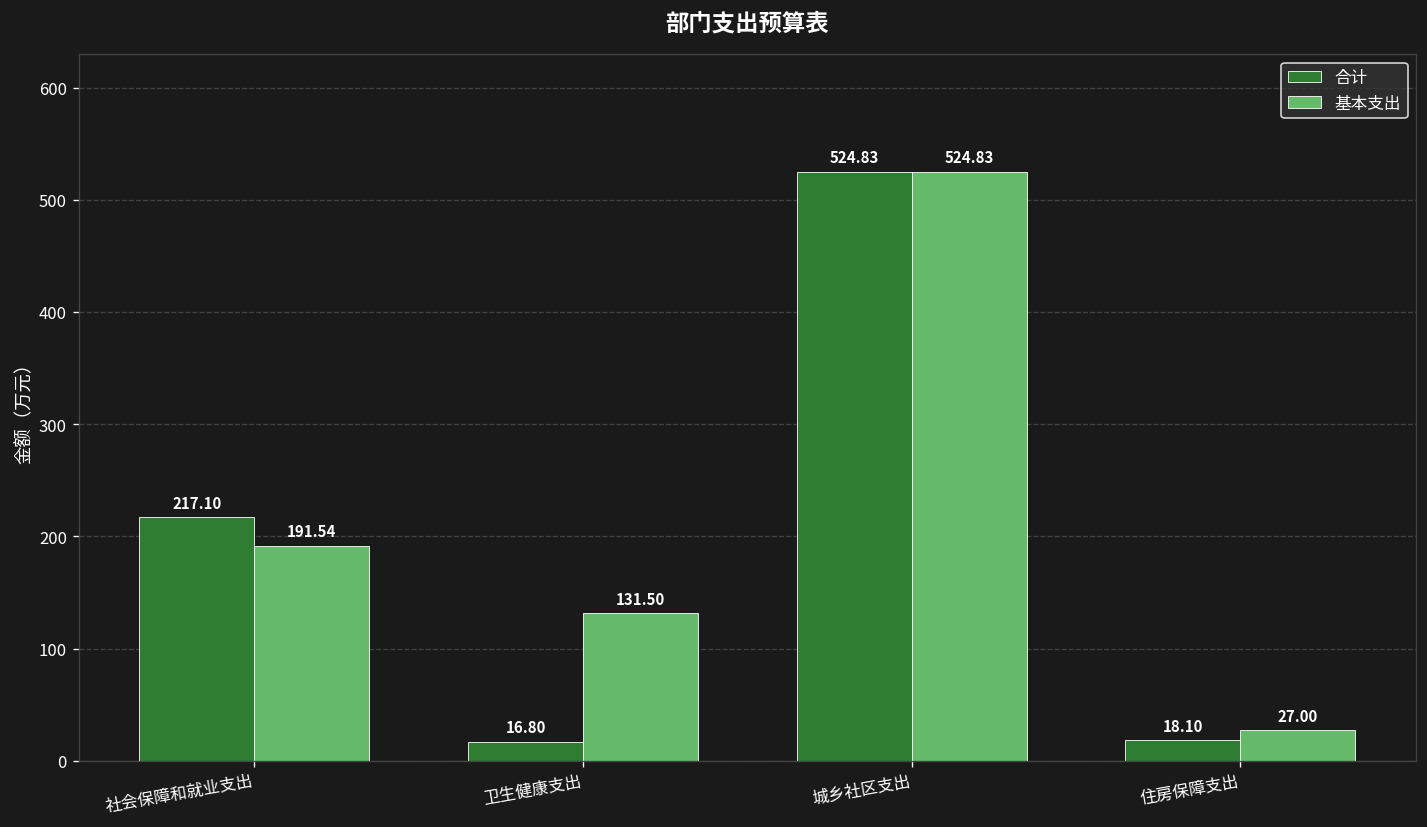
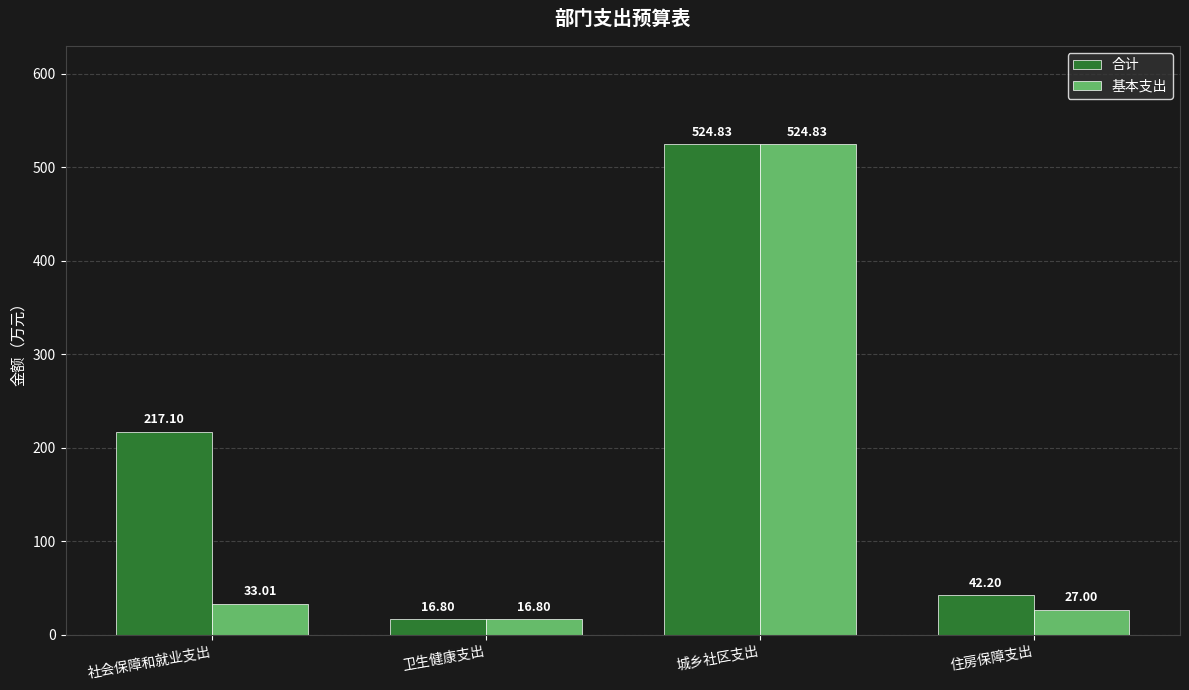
  {
    "合计": {
      "社会保障和就业支出": 217.10,
      "卫生健康支出": 16.80,
      "城乡社区支出": 524.83,
-     "住房保障支出": 18.10
+     "住房保障支出": 42.20
    },
    "基本支出": {
-     "社会保障和就业支出": 191.54,
-     "卫生健康支出": 131.50,
+     "社会保障和就业支出": 33.01,
+     "卫生健康支出": 16.80,
      "城乡社区支出": 524.83,
      "住房保障支出": 27.00
    }
  }
